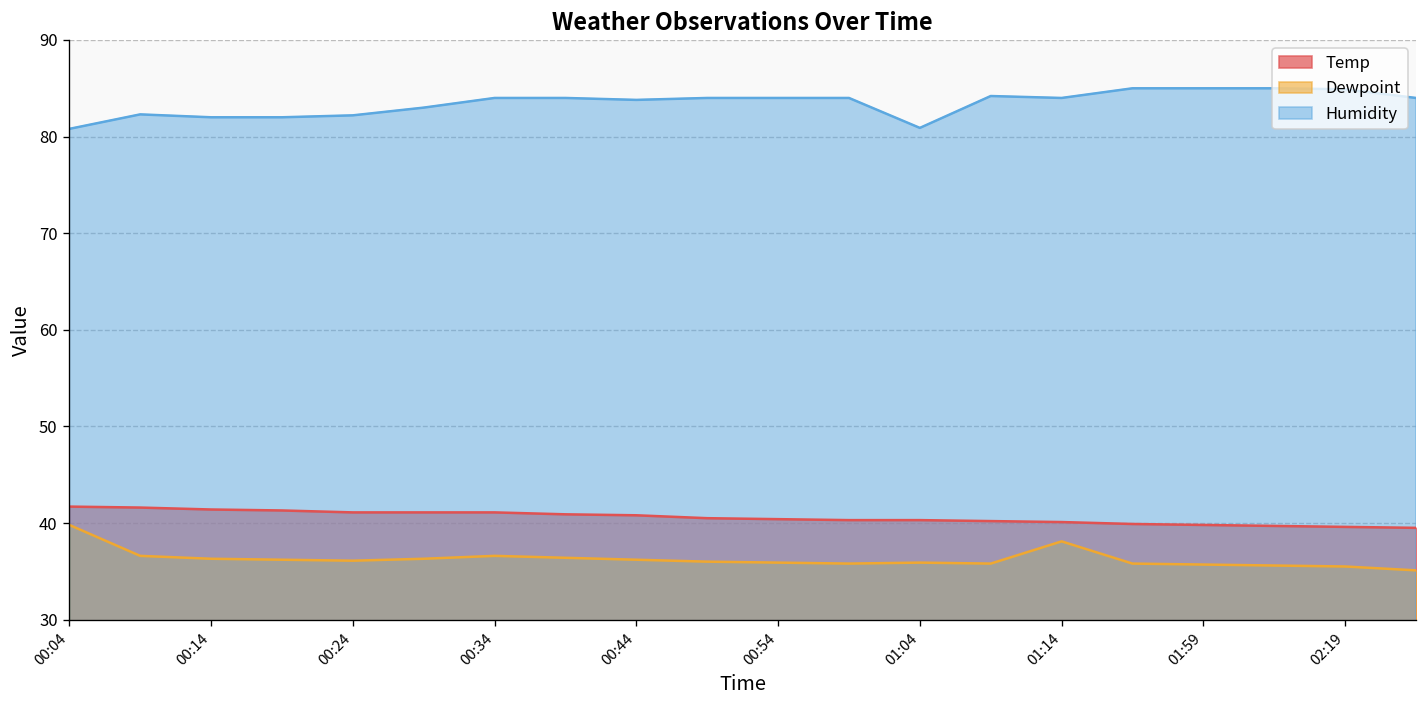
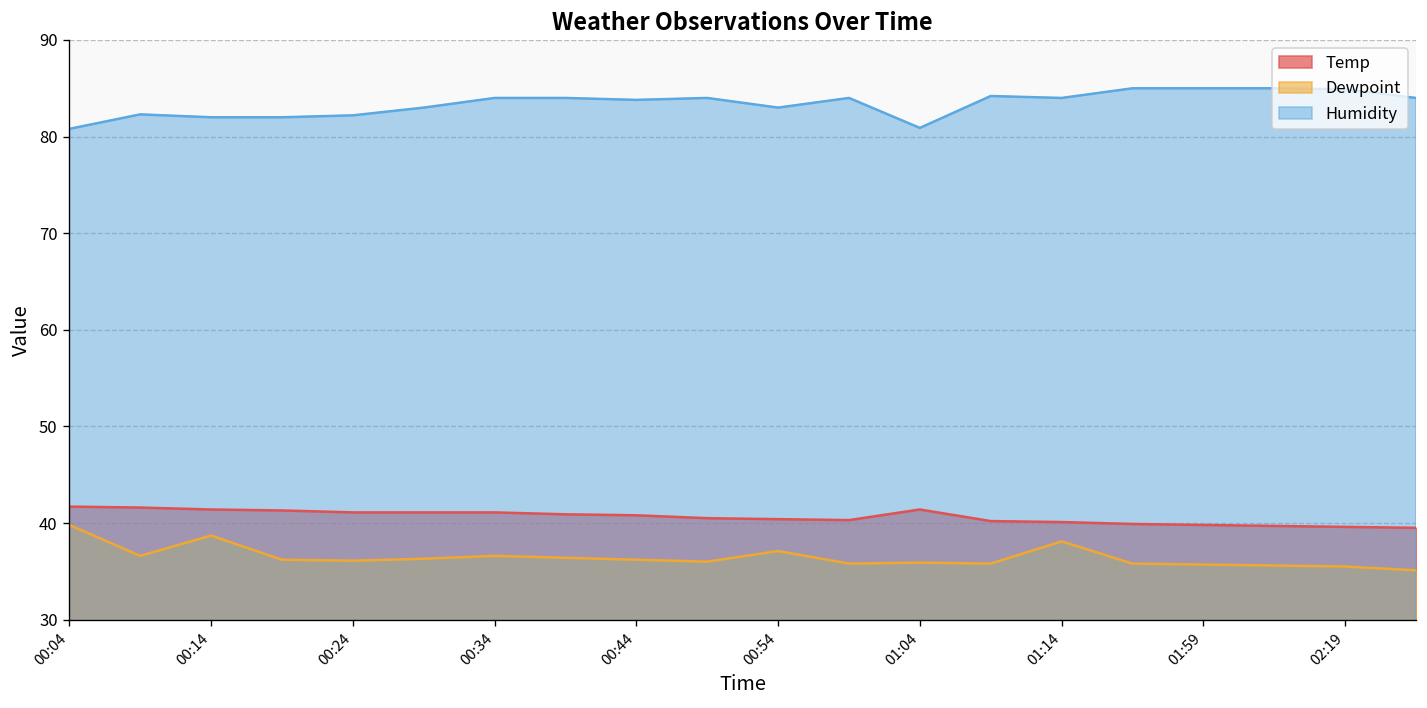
  {
    "Temp": {
      "00:04": 42,
      "00:14": 41,
      "00:24": 41,
      "00:34": 41,
      "00:44": 41,
      "00:54": 40,
-     "01:04": 40,
+     "01:04": 41,
      "01:14": 40,
      "01:59": 40,
      "02:19": 40
    },
    "Dewpoint": {
      "00:04": 40,
-     "00:14": 36,
+     "00:14": 39,
      "00:24": 36,
      "00:34": 37,
      "00:44": 36,
-     "00:54": 36,
+     "00:54": 37,
      "01:04": 36,
      "01:14": 38,
      "01:59": 36,
      "02:19": 36
    },
    "Humidity": {
      "00:04": 81,
      "00:14": 82,
      "00:24": 82,
      "00:34": 84,
      "00:44": 84,
-     "00:54": 84,
+     "00:54": 83,
      "01:04": 81,
      "01:14": 84,
      "01:59": 85
    }
  }
